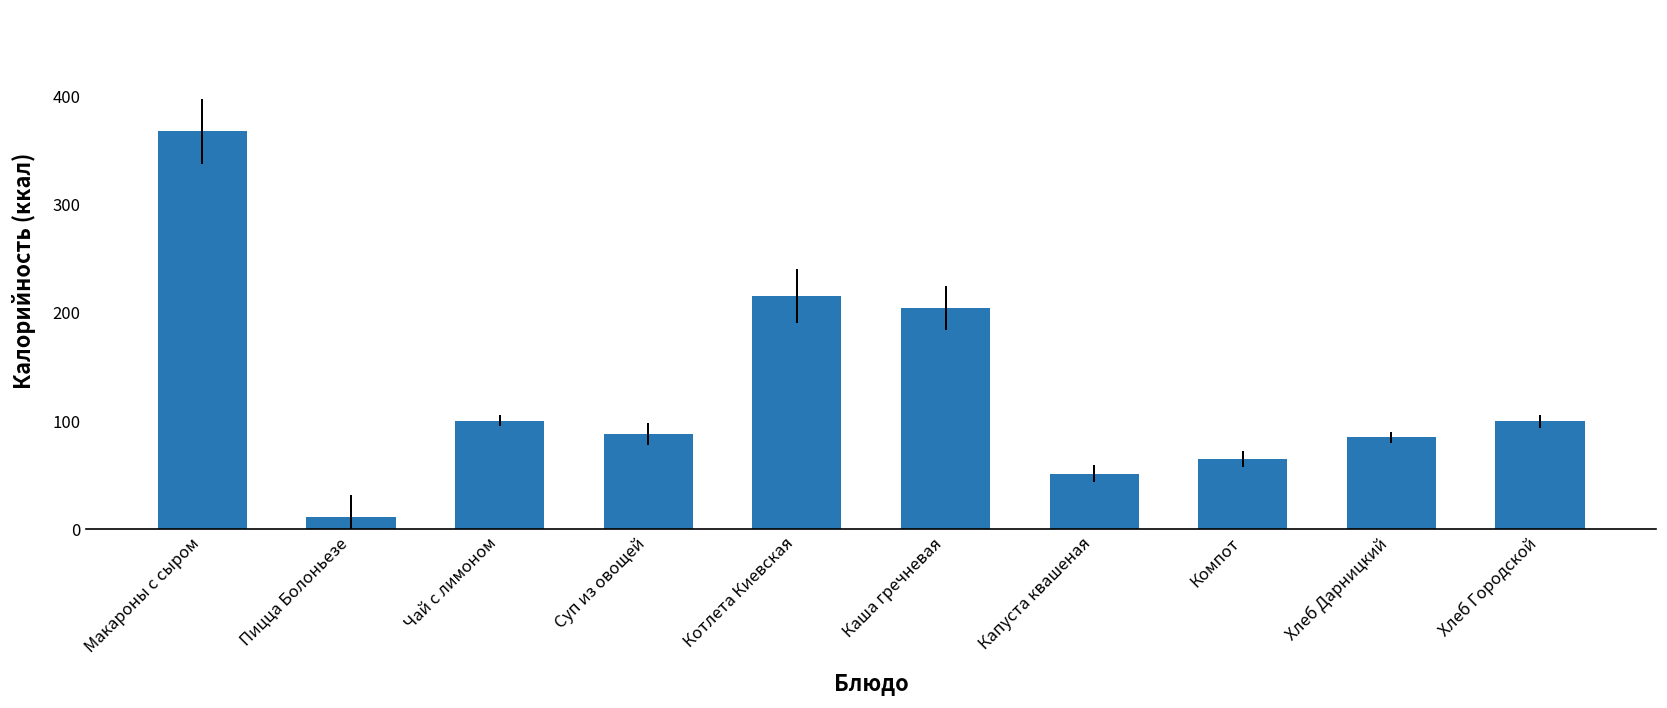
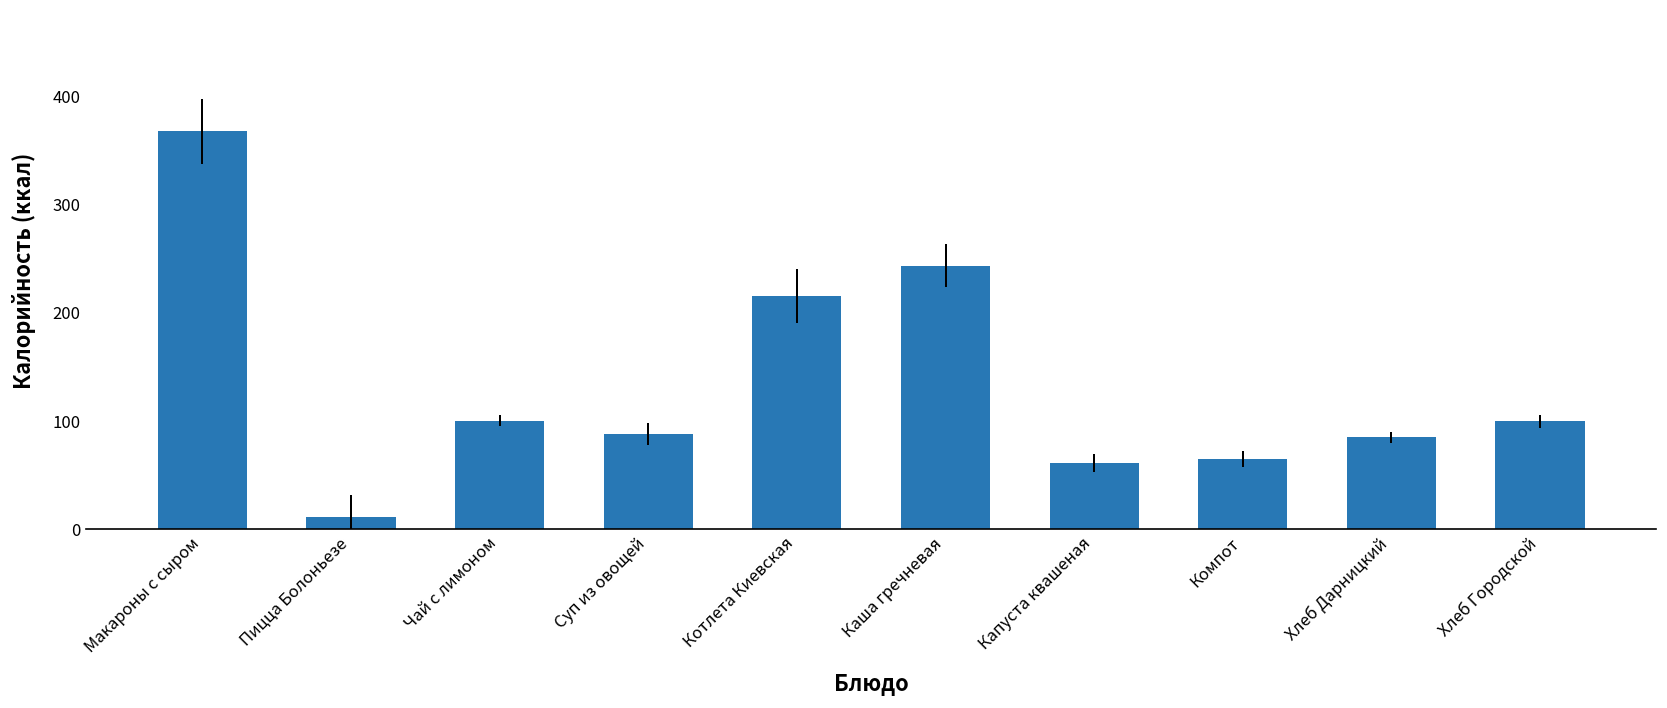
  {
    "Макароны с сыром": 370,
    "Пицца Болоньезе": 10,
    "Чай с лимоном": 100,
    "Суп из овощей": 90,
    "Котлета Киевская": 220,
-   "Каша гречневая": 200,
-   "Капуста квашеная": 50,
+   "Каша гречневая": 240,
+   "Капуста квашеная": 60,
    "Компот": 70,
    "Хлеб Дарницкий": 90,
    "Хлеб Городской": 100
  }
